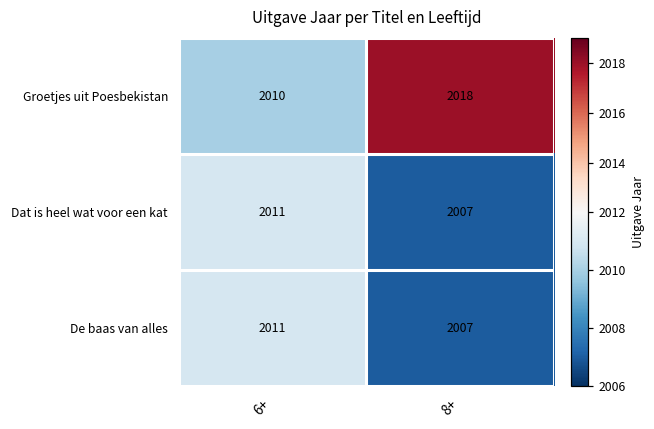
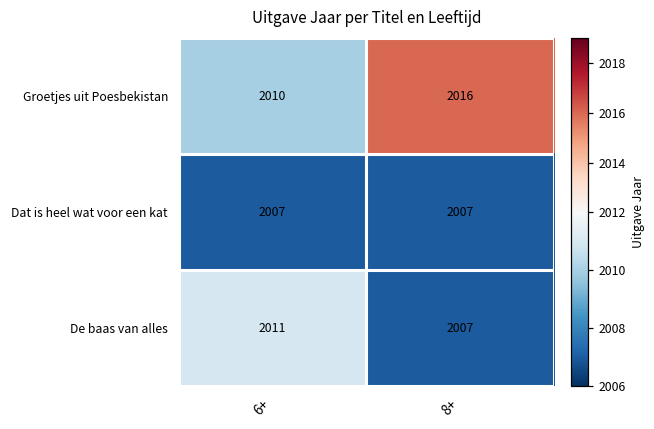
  {
    "Groetjes uit Poesbekistan": {
      "6+": 2010,
-     "8+": 2018
+     "8+": 2016
    },
    "Dat is heel wat voor een kat": {
-     "6+": 2011,
+     "6+": 2007,
      "8+": 2007
    },
    "De baas van alles": {
      "6+": 2011,
      "8+": 2007
    }
  }
